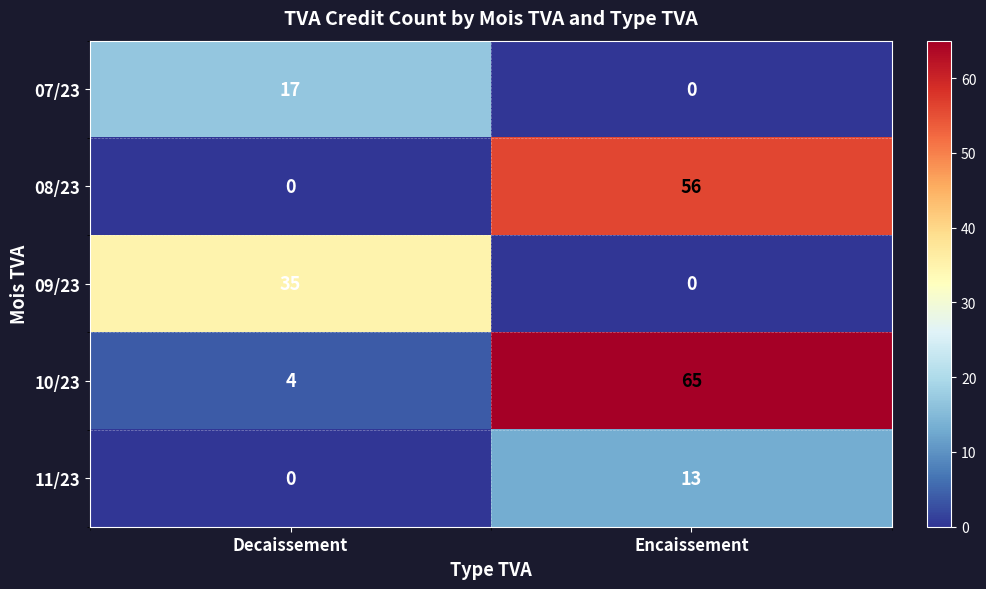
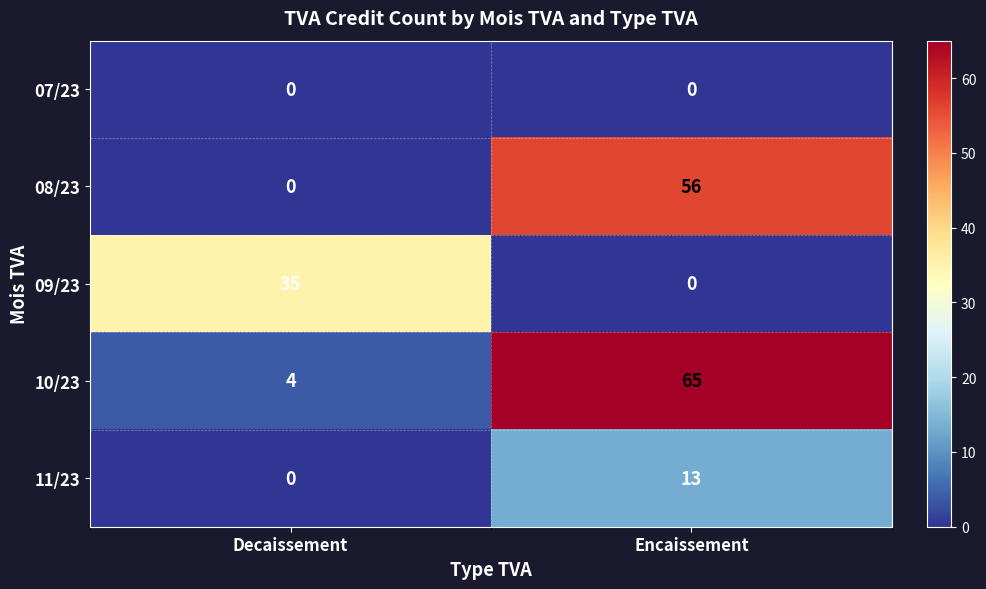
  {
    "07/23": {
-     "Decaissement": 17,
+     "Decaissement": 0,
      "Encaissement": 0
    },
    "08/23": {
      "Decaissement": 0,
      "Encaissement": 56
    },
    "09/23": {
      "Decaissement": 35,
      "Encaissement": 0
    },
    "10/23": {
      "Decaissement": 4,
      "Encaissement": 65
    },
    "11/23": {
      "Decaissement": 0,
      "Encaissement": 13
    }
  }
